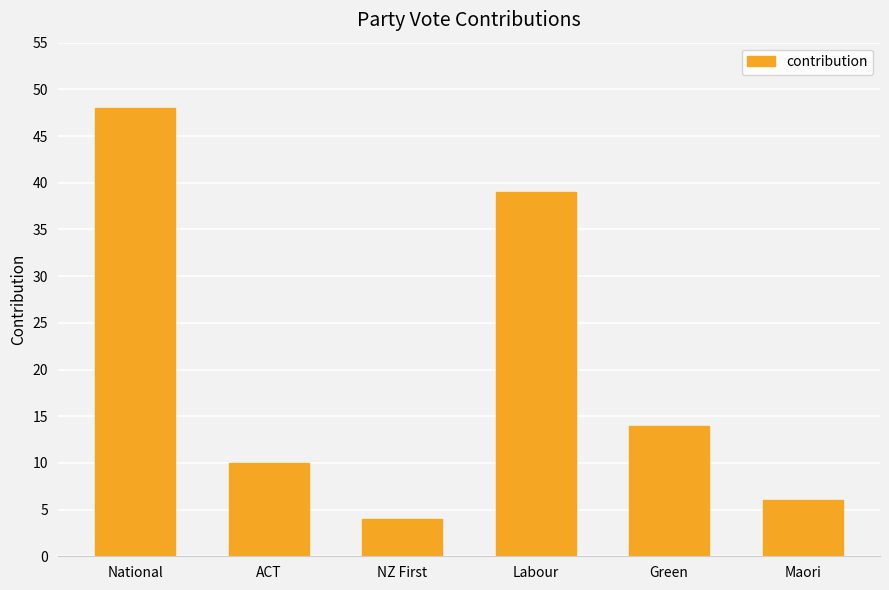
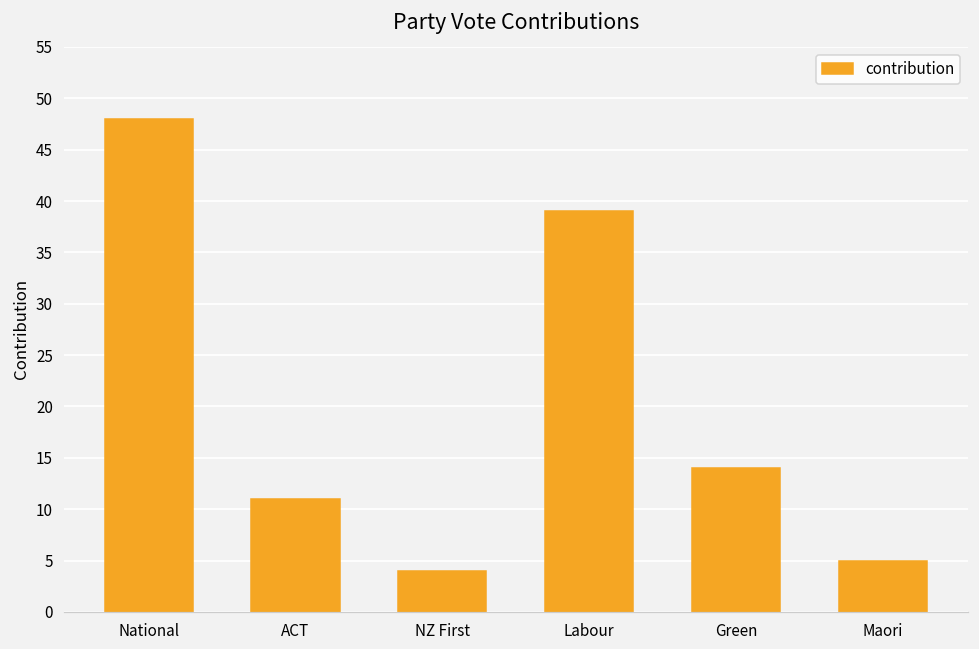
  {
    "National": 48,
-   "ACT": 10,
+   "ACT": 11,
    "NZ First": 4,
    "Labour": 39,
    "Green": 14,
-   "Maori": 6
+   "Maori": 5
  }
